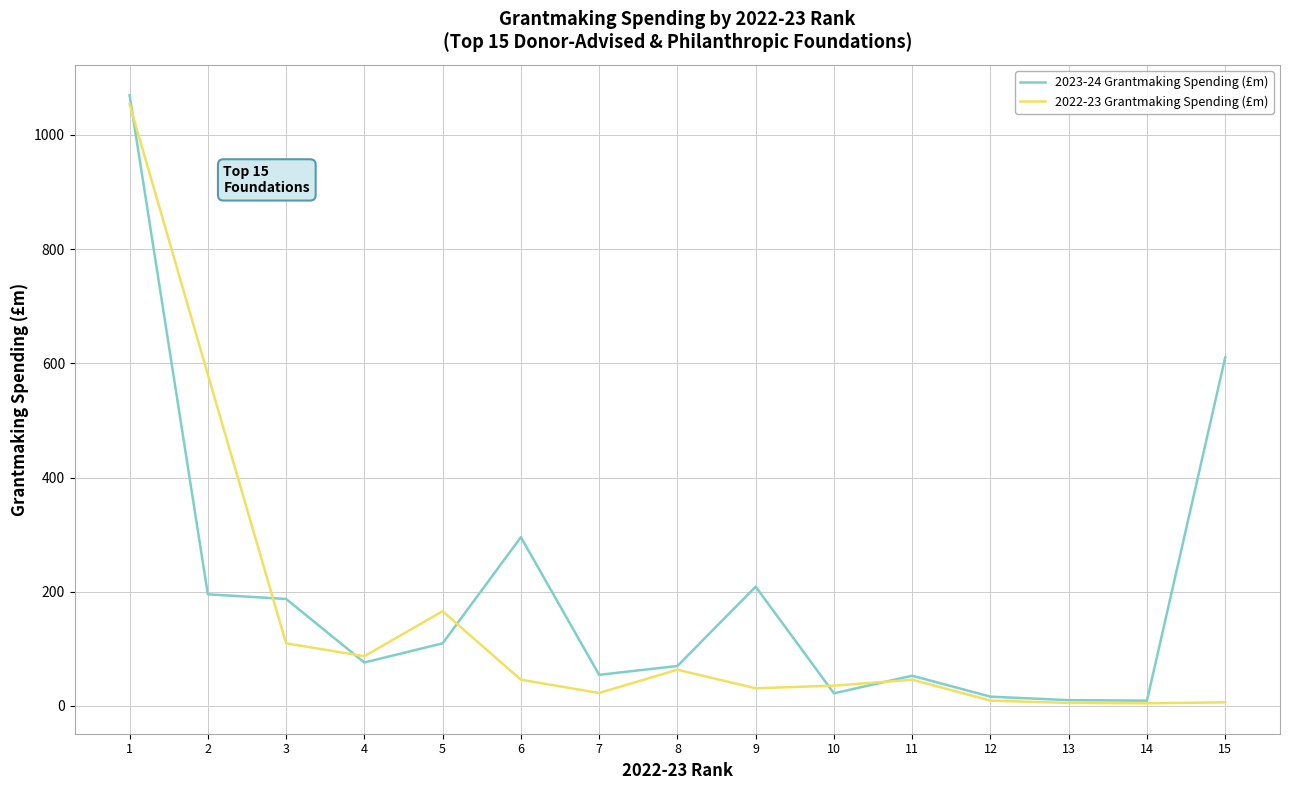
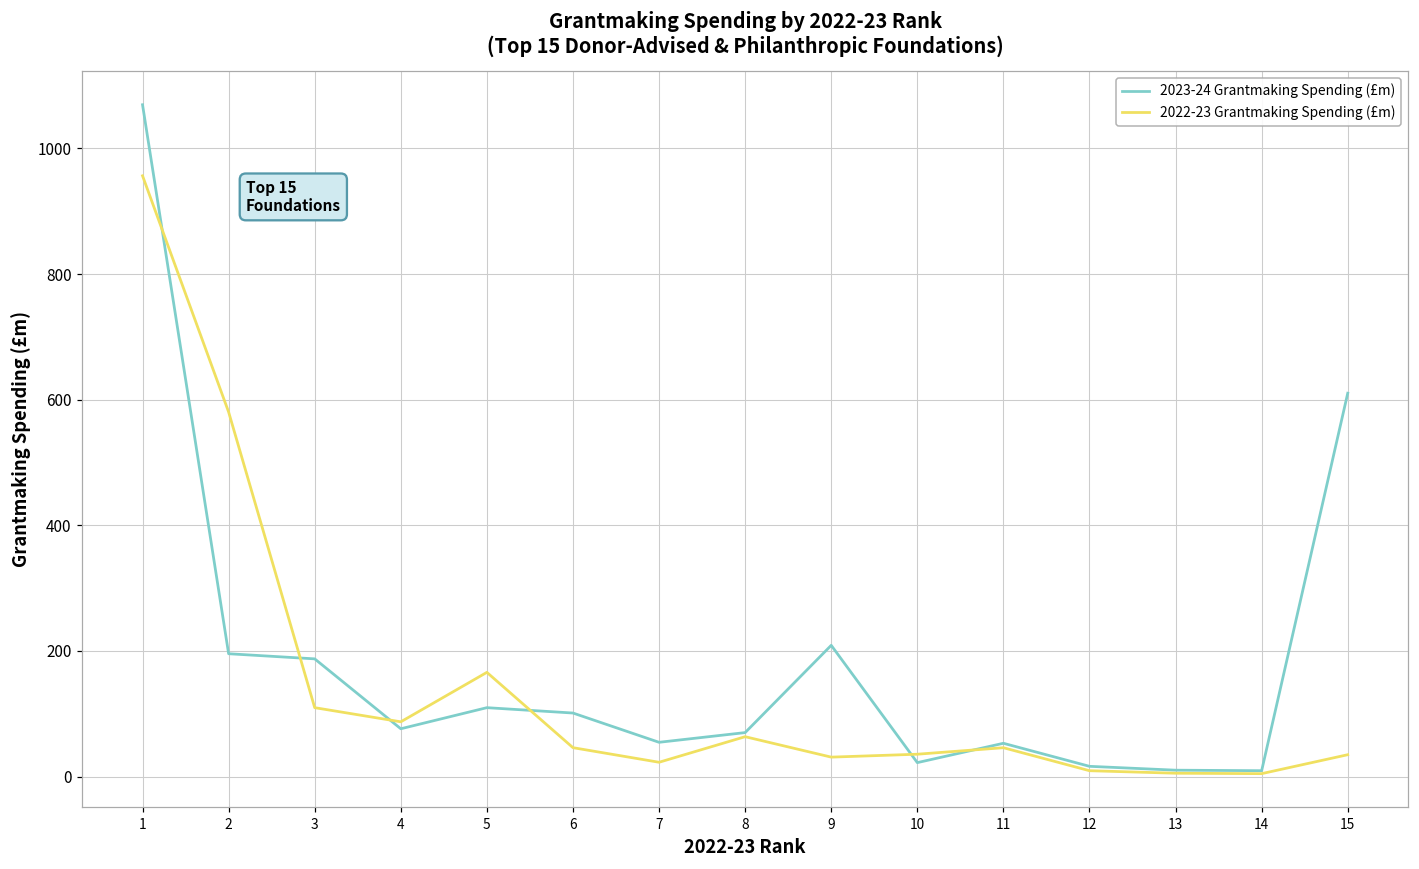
  {
    "2023-24 Grantmaking Spending (£m)": {
      "1": 1070,
      "2": 200,
      "3": 190,
      "4": 80,
      "5": 110,
-     "6": 300,
+     "6": 100,
      "7": 50,
      "8": 70,
      "9": 210,
      "10": 20,
      "11": 50,
      "12": 20,
      "13": 10,
      "14": 10,
      "15": 610
    },
    "2022-23 Grantmaking Spending (£m)": {
-     "1": 1050,
+     "1": 960,
      "2": 580,
      "3": 110,
      "4": 90,
      "5": 170,
      "6": 50,
      "7": 20,
      "8": 60,
      "9": 30,
      "10": 40,
      "11": 50,
      "12": 10,
      "13": 10,
      "14": 0,
-     "15": 10
+     "15": 30
    }
  }
